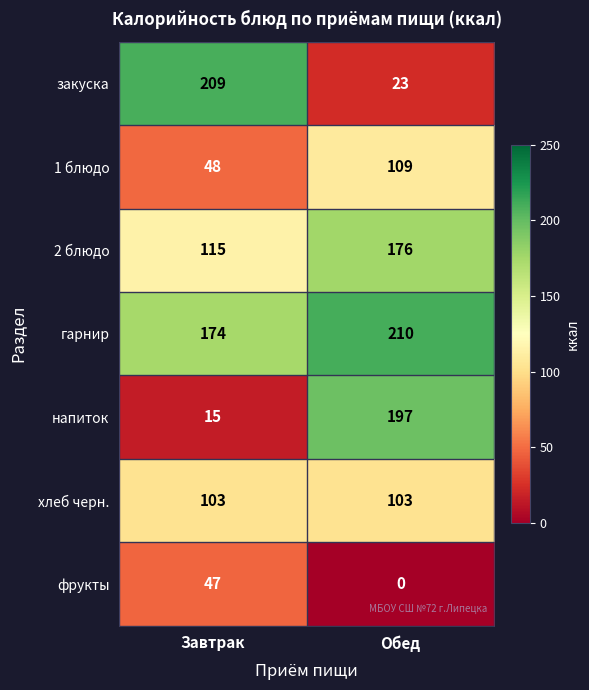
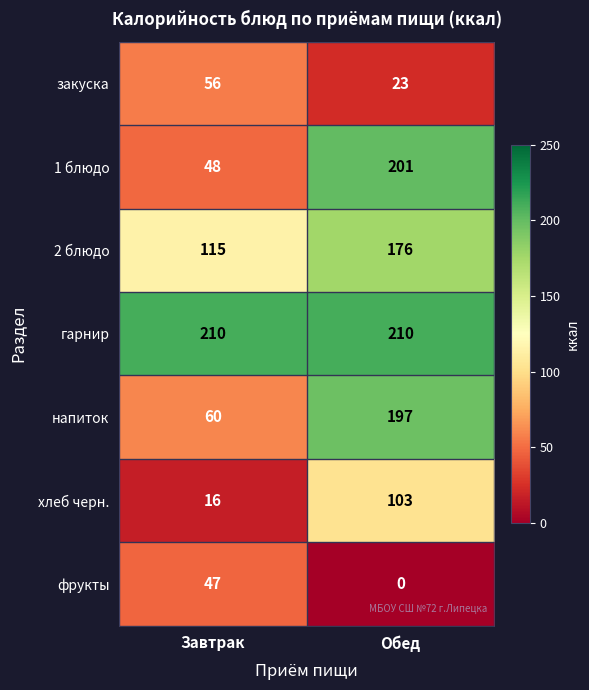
  {
    "закуска": {
-     "Завтрак": 209,
+     "Завтрак": 56,
      "Обед": 23
    },
    "1 блюдо": {
      "Завтрак": 48,
-     "Обед": 109
+     "Обед": 201
    },
    "2 блюдо": {
      "Завтрак": 115,
      "Обед": 176
    },
    "гарнир": {
-     "Завтрак": 174,
+     "Завтрак": 210,
      "Обед": 210
    },
    "напиток": {
-     "Завтрак": 15,
+     "Завтрак": 60,
      "Обед": 197
    },
    "хлеб черн.": {
-     "Завтрак": 103,
+     "Завтрак": 16,
      "Обед": 103
    },
    "фрукты": {
      "Завтрак": 47
    }
  }
